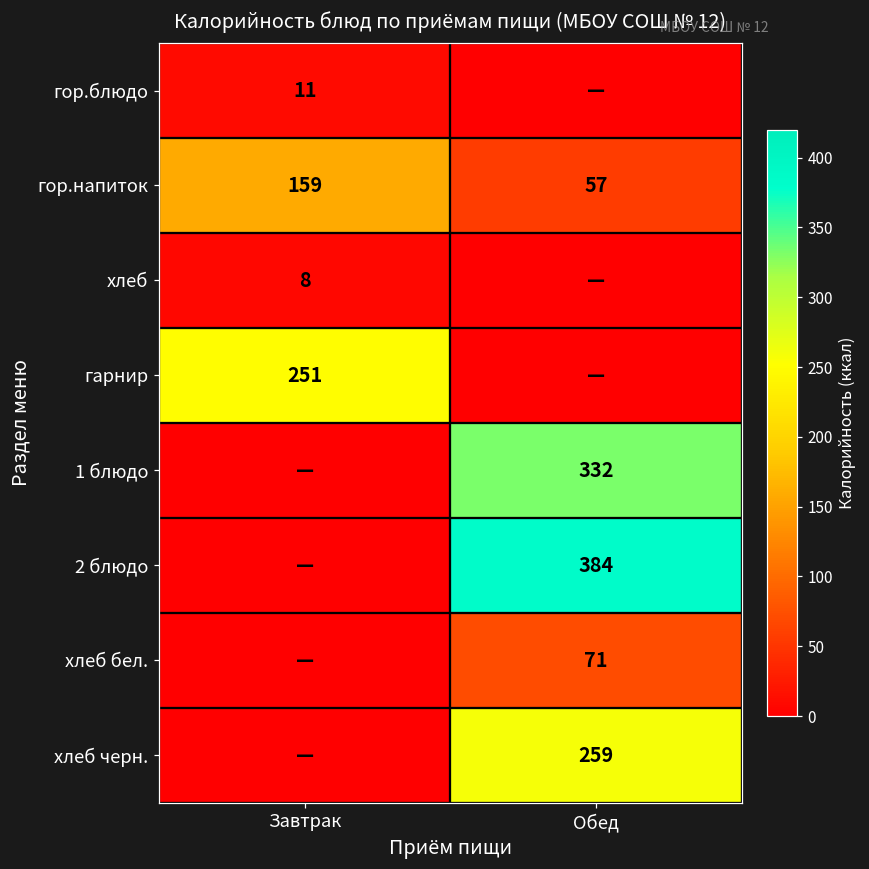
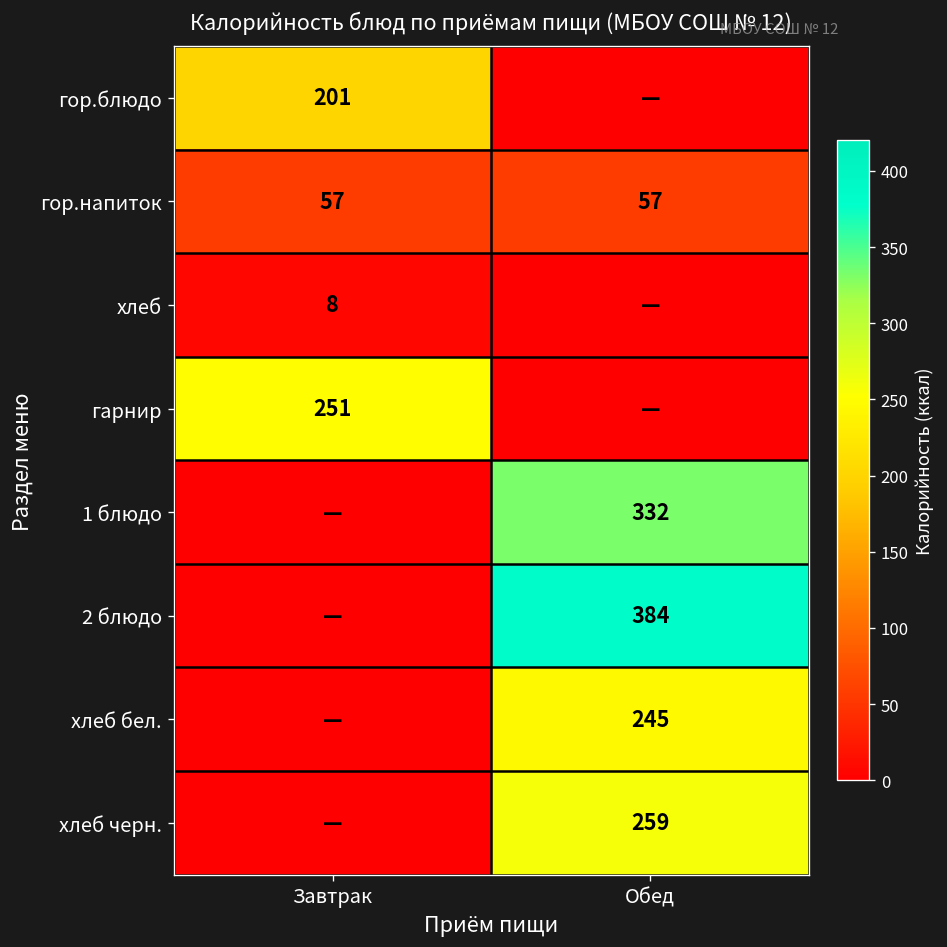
  {
    "гор.блюдо": {
-     "Завтрак": 11
+     "Завтрак": 201
    },
    "гор.напиток": {
-     "Завтрак": 159,
+     "Завтрак": 57,
      "Обед": 57
    },
    "хлеб": {
      "Завтрак": 8
    },
    "гарнир": {
      "Завтрак": 251
    },
    "1 блюдо": {
      "Обед": 332
    },
    "2 блюдо": {
      "Обед": 384
    },
    "хлеб бел.": {
-     "Обед": 71
+     "Обед": 245
    },
    "хлеб черн.": {
      "Обед": 259
    }
  }
